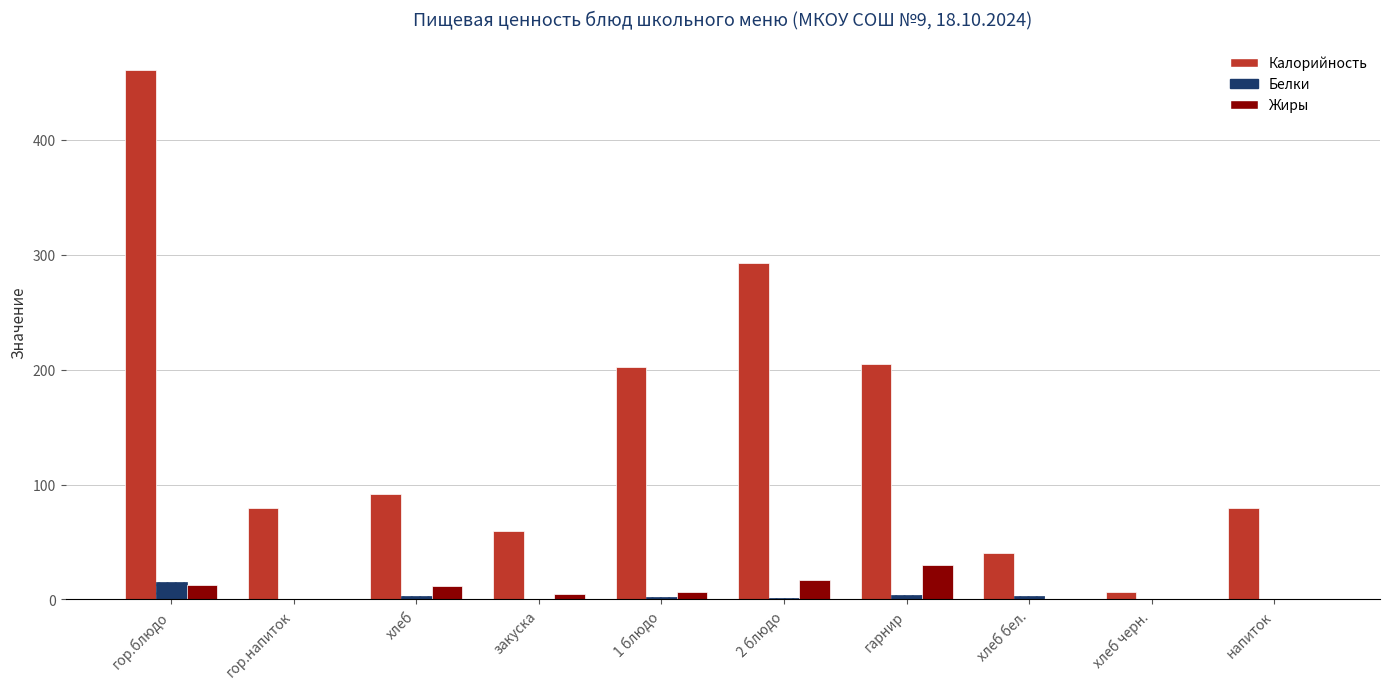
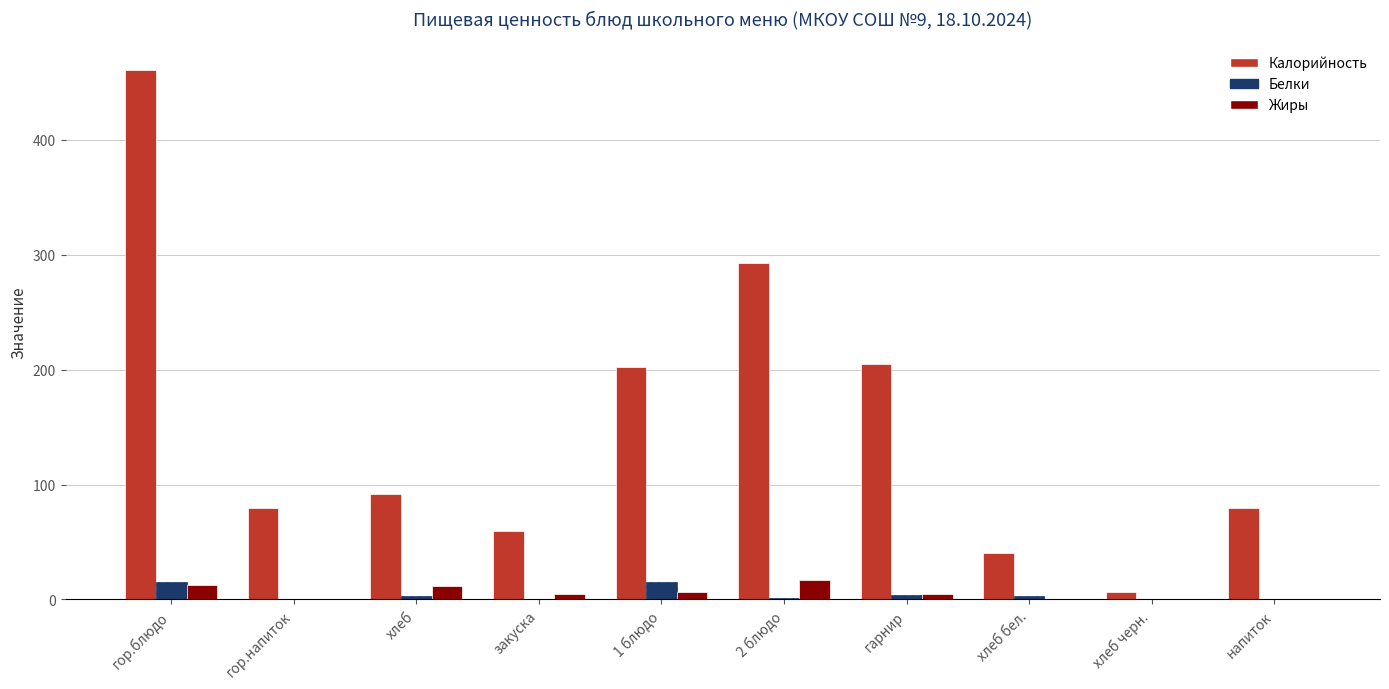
  {
    "Калорийность": {
      "гор.блюдо": 461,
      "гор.напиток": 80,
      "хлеб": 92,
      "закуска": 60,
      "1 блюдо": 202,
      "2 блюдо": 293,
      "гарнир": 205,
      "хлеб бел.": 40,
      "хлеб черн.": 6,
      "напиток": 80
    },
    "Белки": {
      "гор.блюдо": 15,
      "гор.напиток": 0,
      "хлеб": 3,
-     "1 блюдо": 2,
+     "1 блюдо": 16,
      "гарнир": 4,
      "хлеб бел.": 3,
      "напиток": 0
    },
    "Жиры": {
      "гор.блюдо": 13,
      "гор.напиток": 0,
      "хлеб": 12,
      "закуска": 5,
      "1 блюдо": 6,
      "2 блюдо": 17,
-     "гарнир": 30,
+     "гарнир": 5,
      "хлеб бел.": 0,
      "хлеб черн.": 0,
      "напиток": 0
    }
  }
